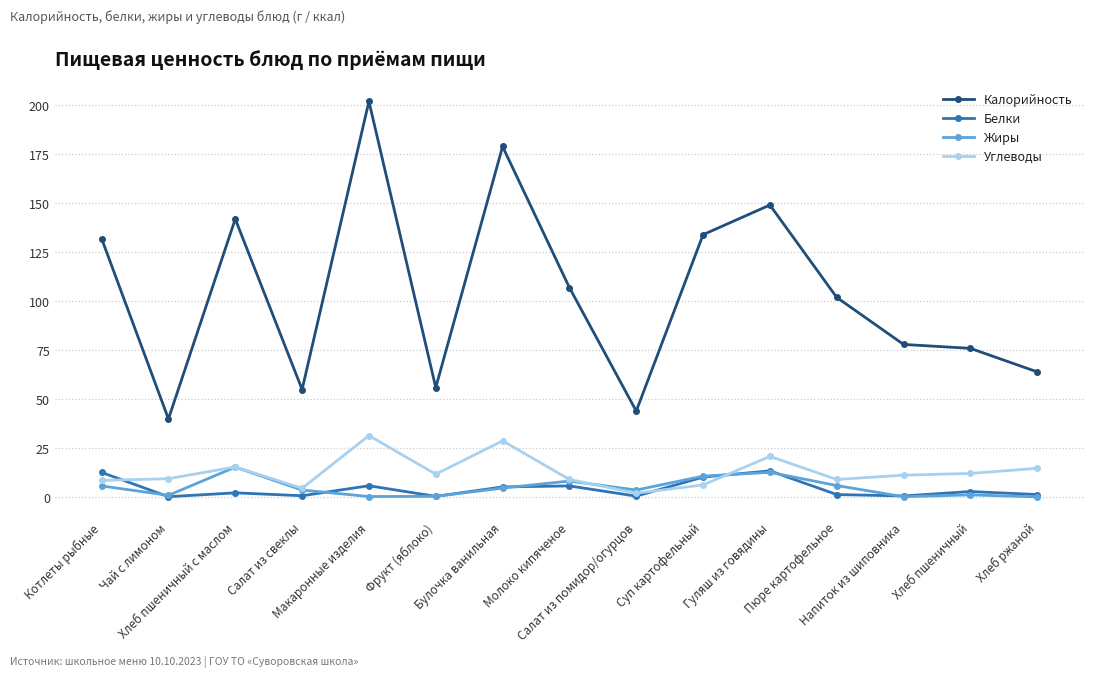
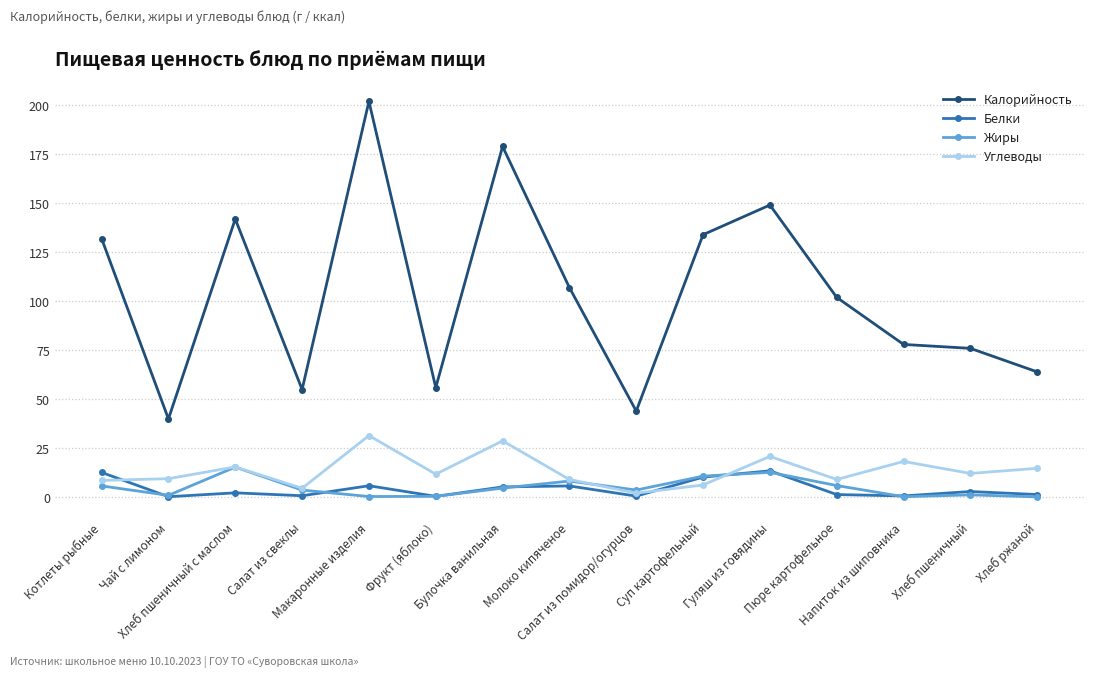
  {
    "Калорийность": {
      "Котлеты рыбные": 132,
      "Чай с лимоном": 40,
      "Хлеб пшеничный с маслом": 142,
      "Салат из свеклы": 55,
      "Макаронные изделия": 202,
      "Фрукт (яблоко)": 56,
      "Булочка ванильная": 179,
      "Молоко кипяченое": 107,
      "Салат из помидор/огурцов": 44,
      "Суп картофельный": 134,
      "Гуляш из говядины": 149,
      "Пюре картофельное": 102,
      "Напиток из шиповника": 78,
      "Хлеб пшеничный": 76,
      "Хлеб ржаной": 64
    },
    "Белки": {
      "Котлеты рыбные": 13,
      "Хлеб пшеничный с маслом": 2,
      "Салат из свеклы": 1,
      "Макаронные изделия": 6,
      "Молоко кипяченое": 6,
      "Салат из помидор/огурцов": 1,
      "Пюре картофельное": 1,
      "Хлеб пшеничный": 3
    },
    "Жиры": {
      "Котлеты рыбные": 6,
      "Макаронные изделия": 0,
      "Салат из помидор/огурцов": 4,
      "Пюре картофельное": 6,
      "Хлеб пшеничный": 1
    },
    "Углеводы": {
      "Котлеты рыбные": 9,
      "Чай с лимоном": 10,
      "Макаронные изделия": 32,
      "Фрукт (яблоко)": 12,
      "Булочка ванильная": 29,
      "Салат из помидор/огурцов": 2,
      "Суп картофельный": 6,
      "Гуляш из говядины": 21,
      "Пюре картофельное": 9,
-     "Напиток из шиповника": 11,
+     "Напиток из шиповника": 18,
      "Хлеб пшеничный": 12,
      "Хлеб ржаной": 15
    }
  }
